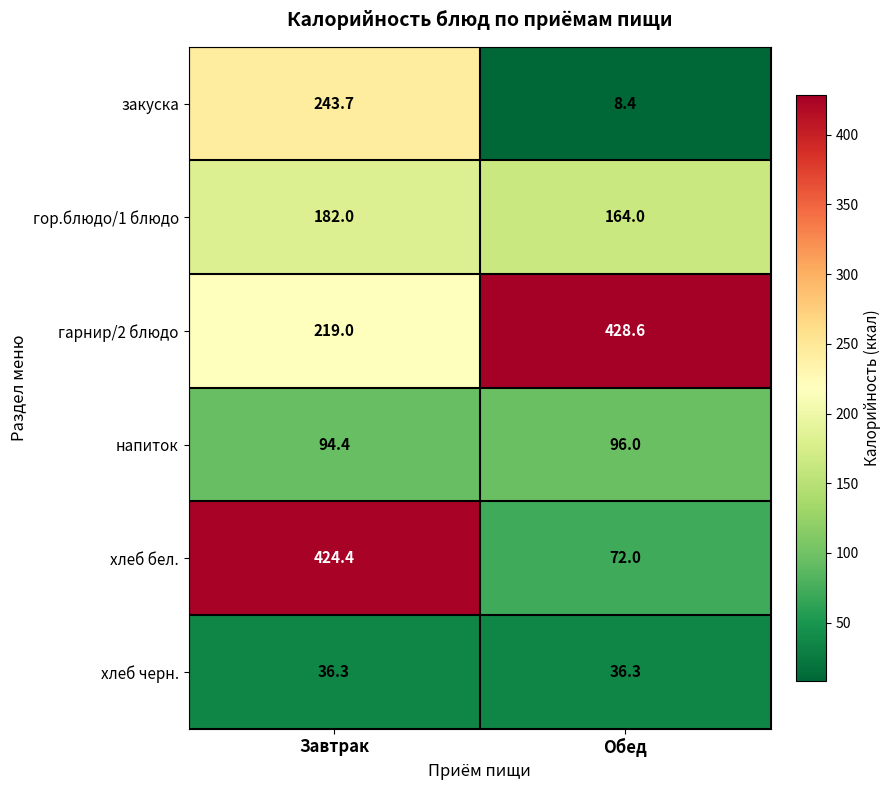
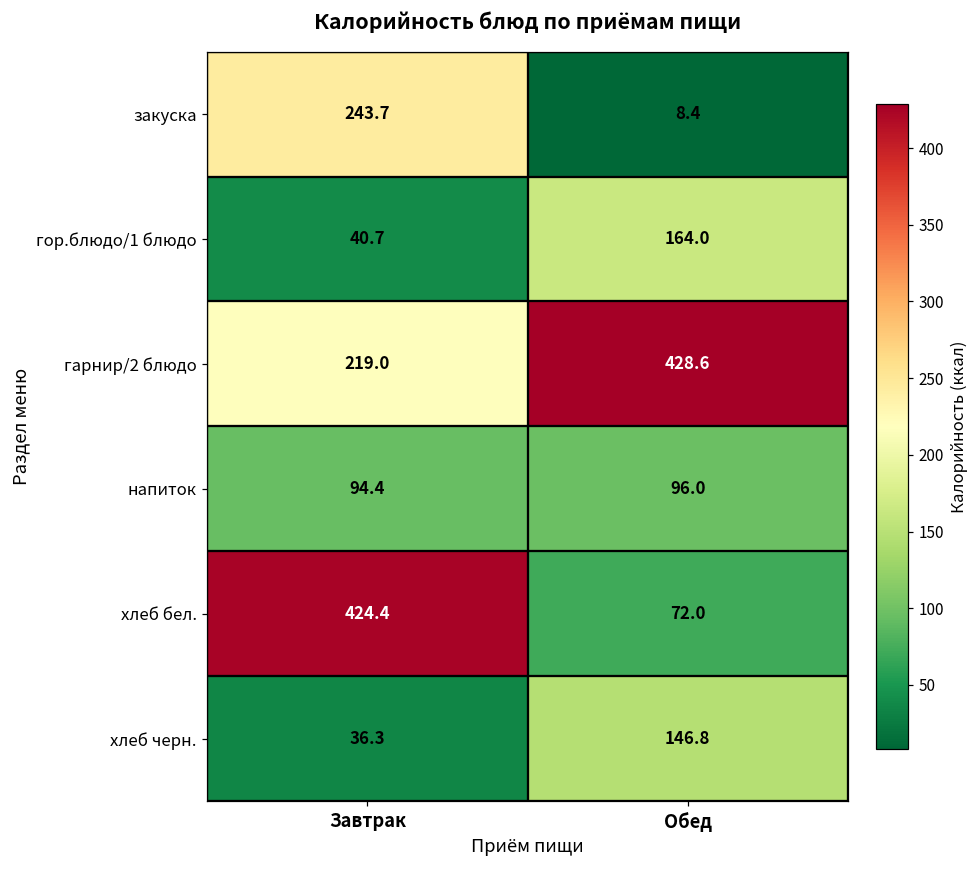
  {
    "закуска": {
      "Завтрак": 243.7,
      "Обед": 8.4
    },
    "гор.блюдо/1 блюдо": {
-     "Завтрак": 182.0,
+     "Завтрак": 40.7,
      "Обед": 164.0
    },
    "гарнир/2 блюдо": {
      "Завтрак": 219.0,
      "Обед": 428.6
    },
    "напиток": {
      "Завтрак": 94.4,
      "Обед": 96.0
    },
    "хлеб бел.": {
      "Завтрак": 424.4,
      "Обед": 72.0
    },
    "хлеб черн.": {
      "Завтрак": 36.3,
-     "Обед": 36.3
+     "Обед": 146.8
    }
  }
